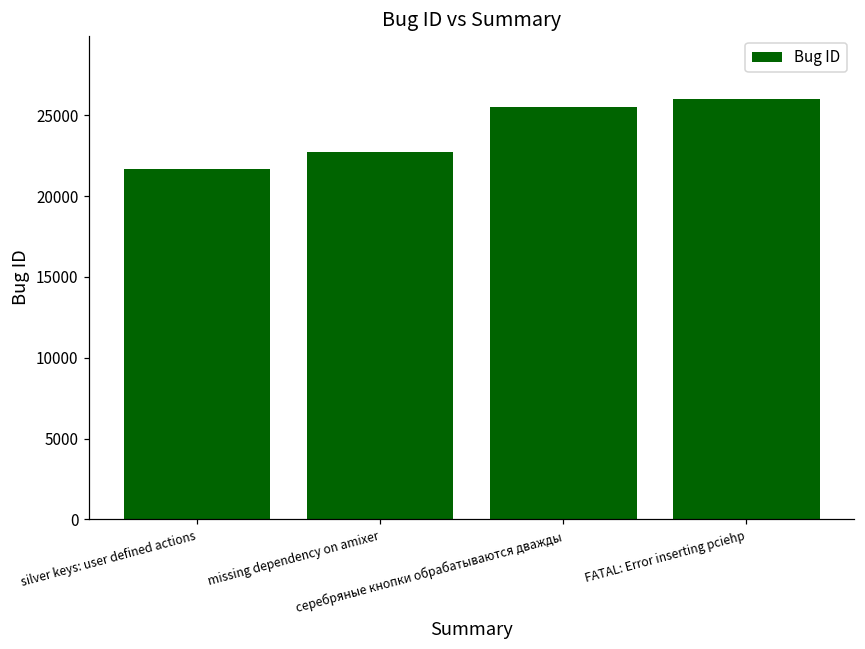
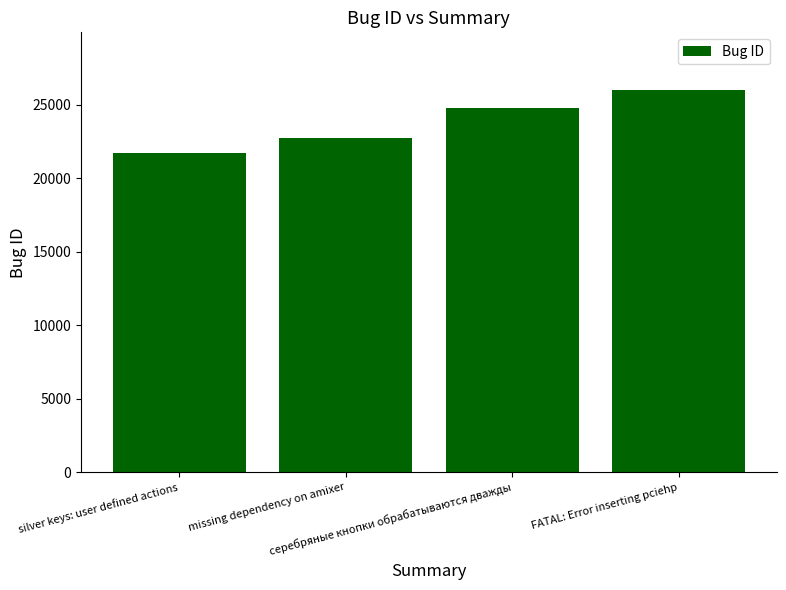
  {
    "silver keys: user defined actions": 21700,
    "missing dependency on amixer": 22700,
-   "серебряные кнопки обрабатываются дважды": 25500,
+   "серебряные кнопки обрабатываются дважды": 24800,
    "FATAL: Error inserting pciehp": 26000
  }
